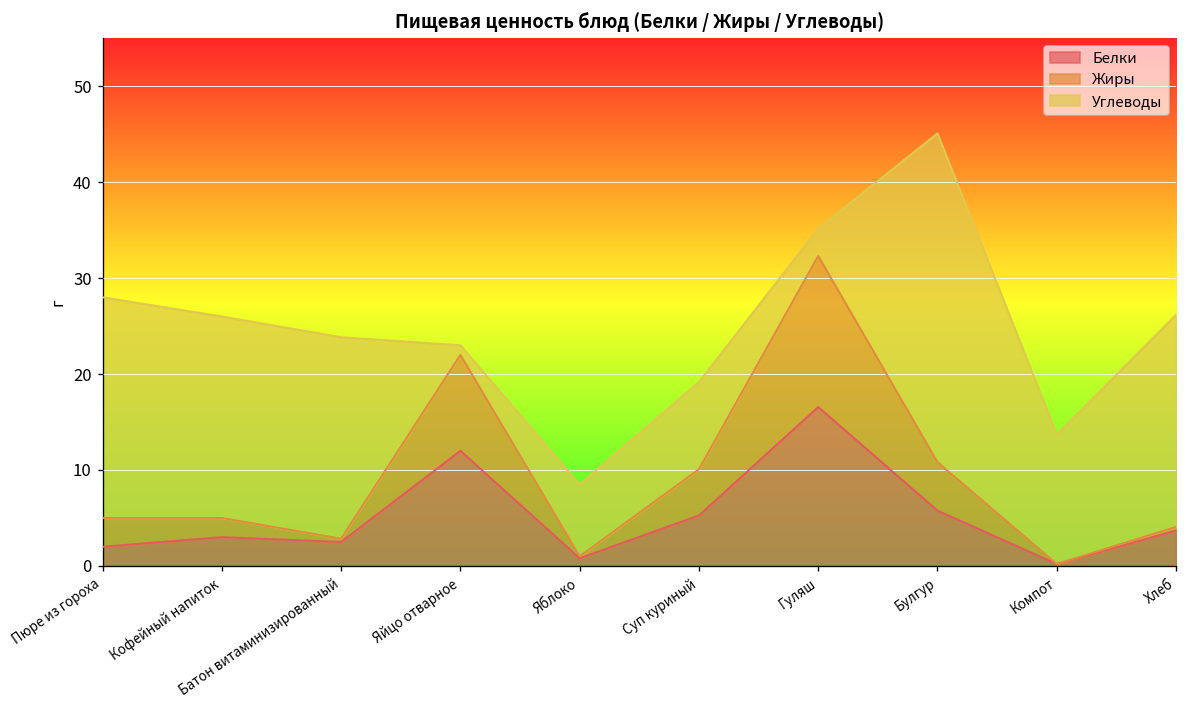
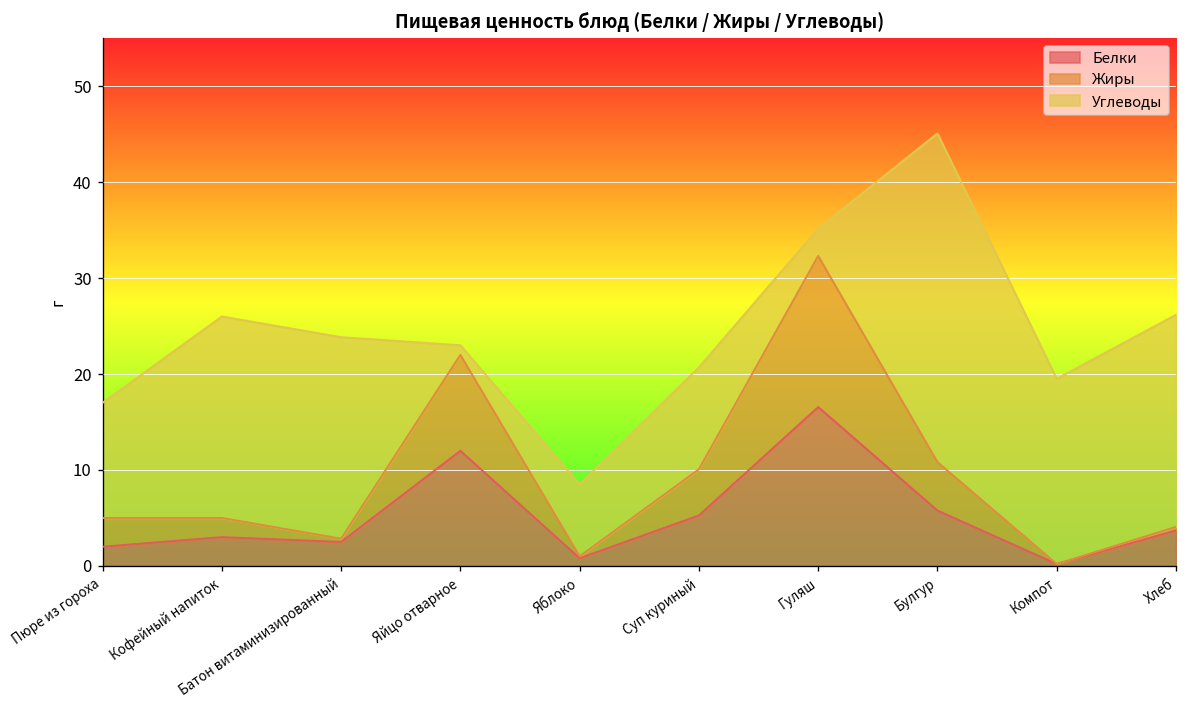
  {
    "Углеводы": {
-     "Пюре из гороха": 23,
+     "Пюре из гороха": 12,
      "Кофейный напиток": 21,
      "Батон витаминизированный": 21,
      "Яйцо отварное": 1,
      "Яблоко": 8,
-     "Суп куриный": 9,
+     "Суп куриный": 11,
      "Гуляш": 3,
      "Булгур": 34,
-     "Компот": 14,
+     "Компот": 19,
      "Хлеб": 22
    }
  }
